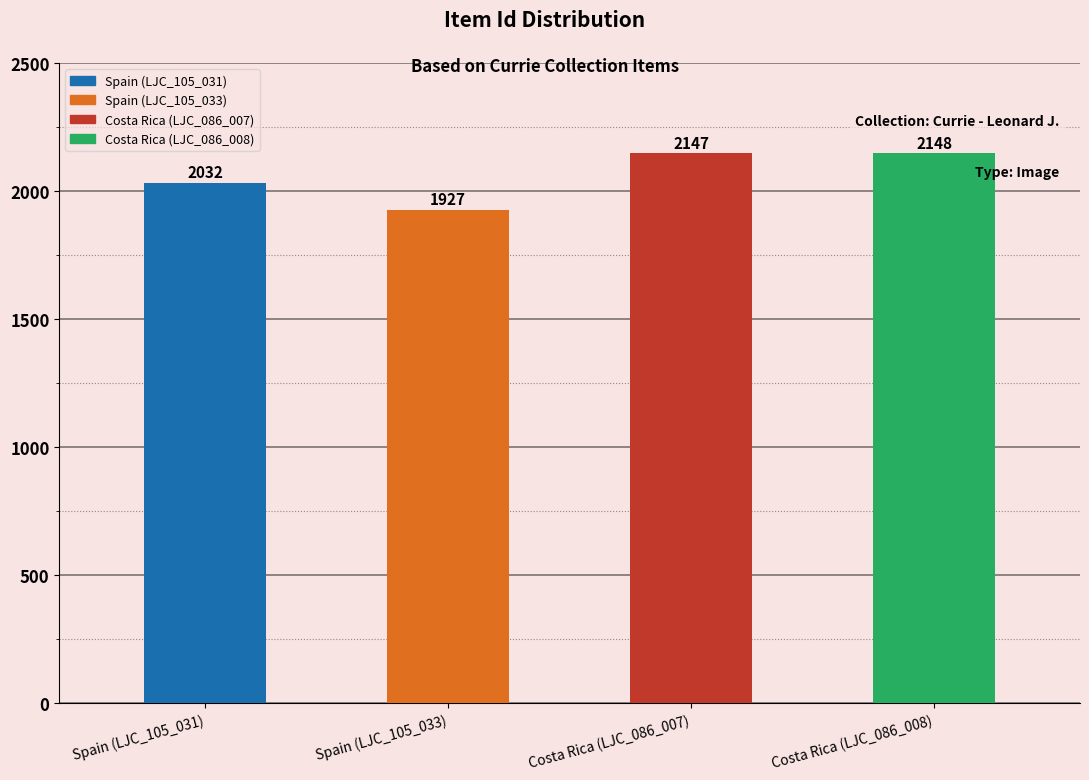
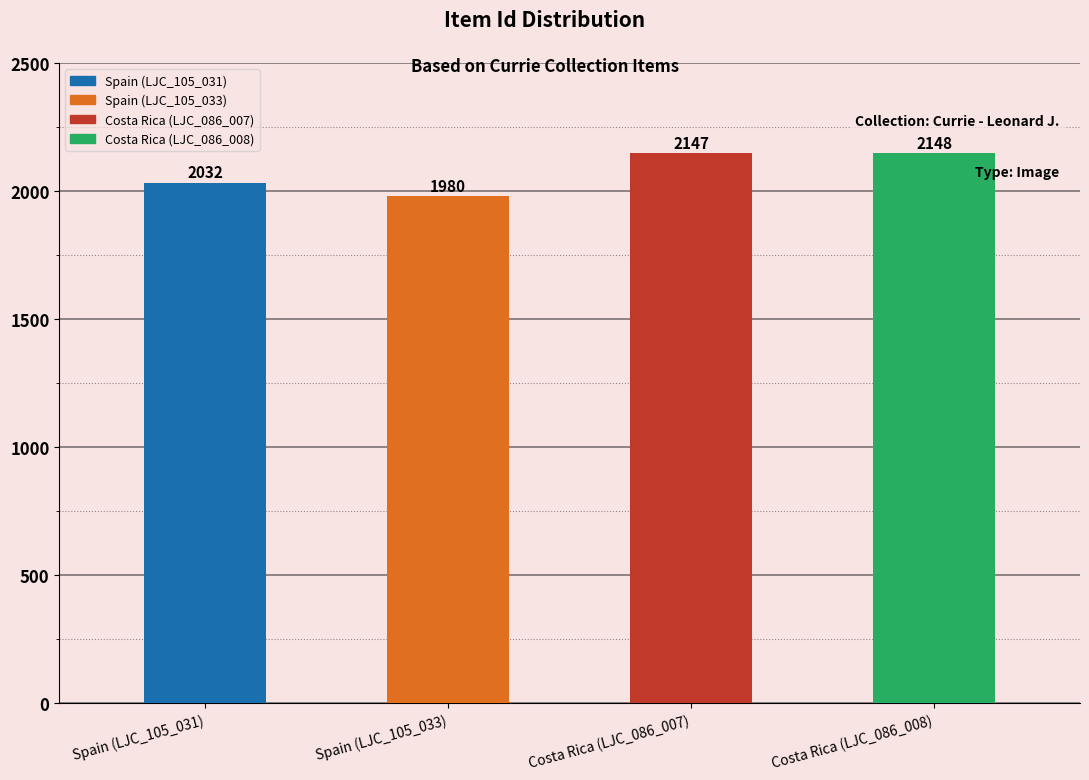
  {
    "Spain (LJC_105_031)": 2032,
-   "Spain (LJC_105_033)": 1927,
+   "Spain (LJC_105_033)": 1980,
    "Costa Rica (LJC_086_007)": 2147,
    "Costa Rica (LJC_086_008)": 2148
  }
